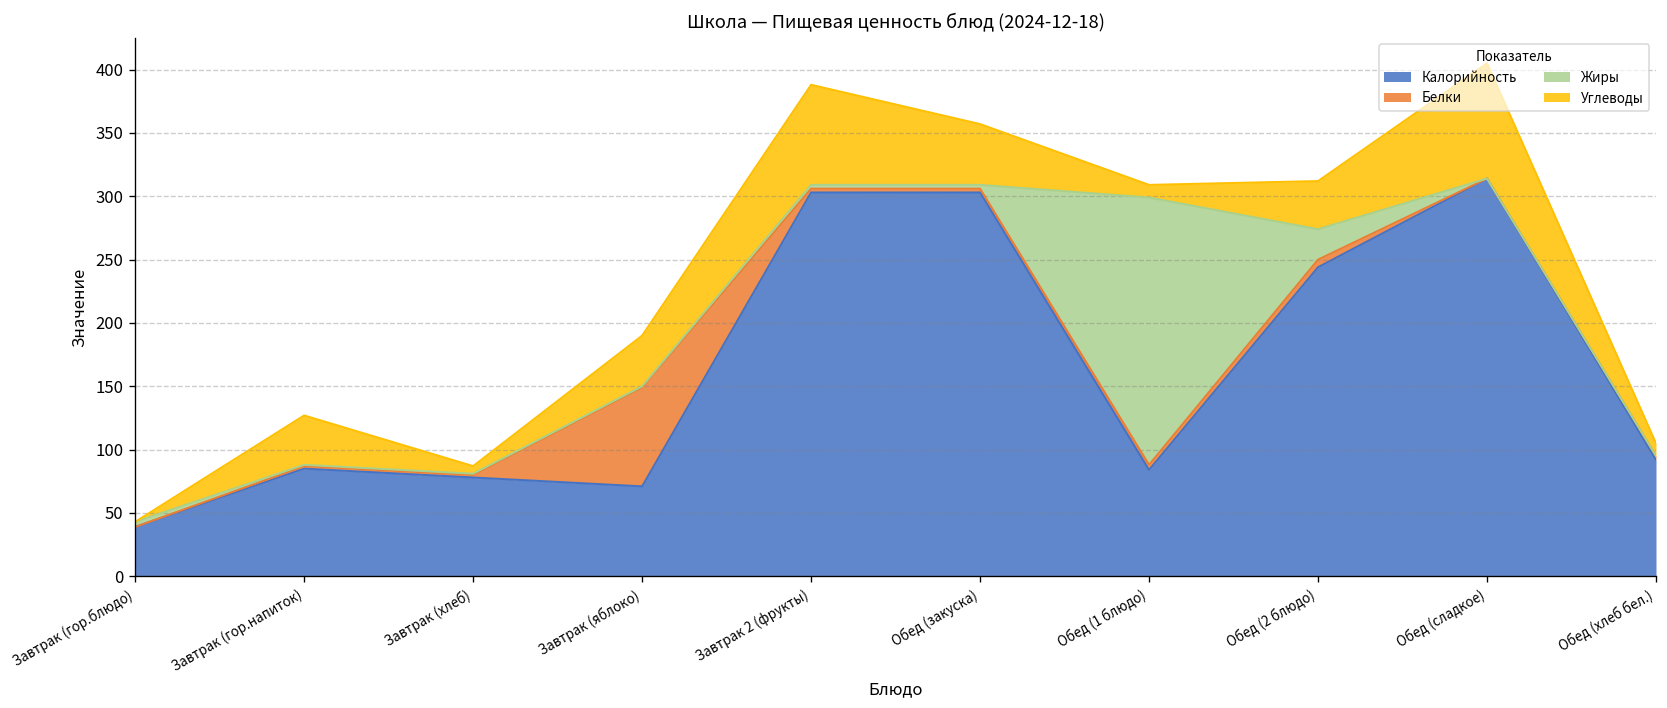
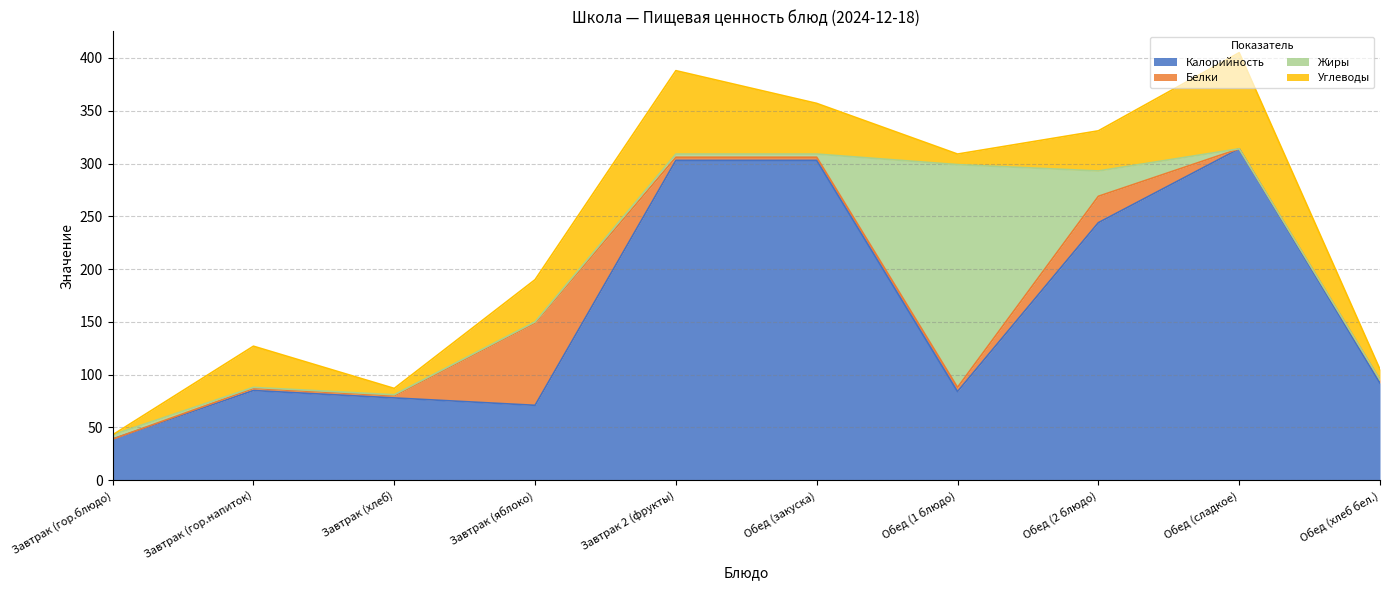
  {
    "Калорийность": {
      "Завтрак (яблоко)": 71,
      "Завтрак 2 (фрукты)": 303,
      "Обед (закуска)": 303,
      "Обед (1 блюдо)": 84,
      "Обед (2 блюдо)": 244,
      "Обед (хлеб бел.)": 92
    },
    "Белки": {
      "Завтрак 2 (фрукты)": 3,
      "Обед (закуска)": 3,
      "Обед (1 блюдо)": 4,
-     "Обед (2 блюдо)": 6
+     "Обед (2 блюдо)": 25
    },
    "Жиры": {
      "Завтрак 2 (фрукты)": 3,
      "Обед (закуска)": 3,
      "Обед (1 блюдо)": 211,
      "Обед (2 блюдо)": 24
    },
    "Углеводы": {
      "Завтрак (гор.напиток)": 39,
      "Завтрак (хлеб)": 6,
      "Завтрак (яблоко)": 40,
      "Завтрак 2 (фрукты)": 79,
      "Обед (закуска)": 48,
      "Обед (1 блюдо)": 10,
      "Обед (2 блюдо)": 38,
      "Обед (хлеб бел.)": 10
    }
  }
